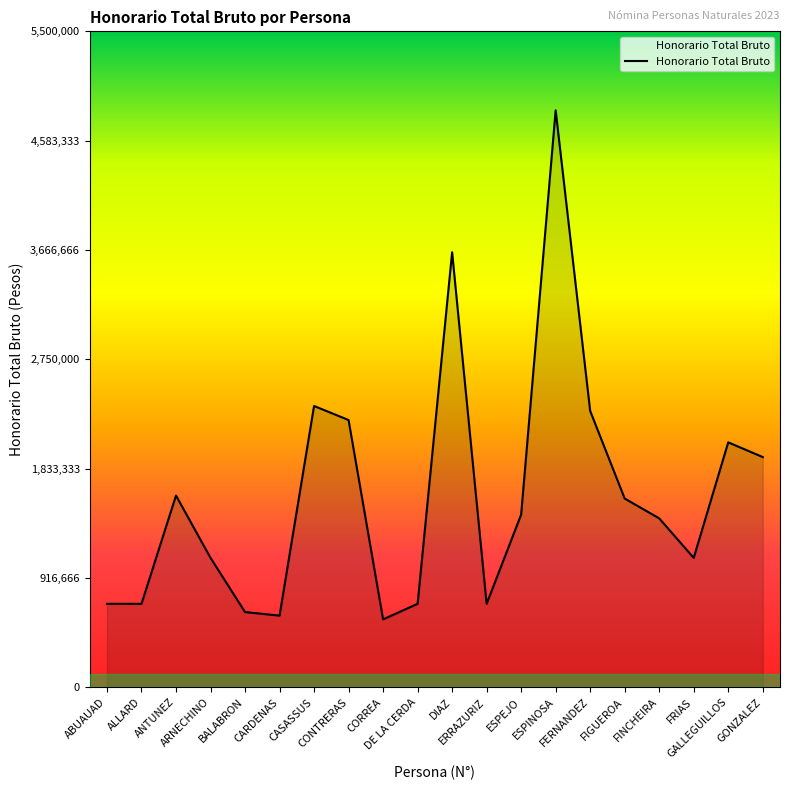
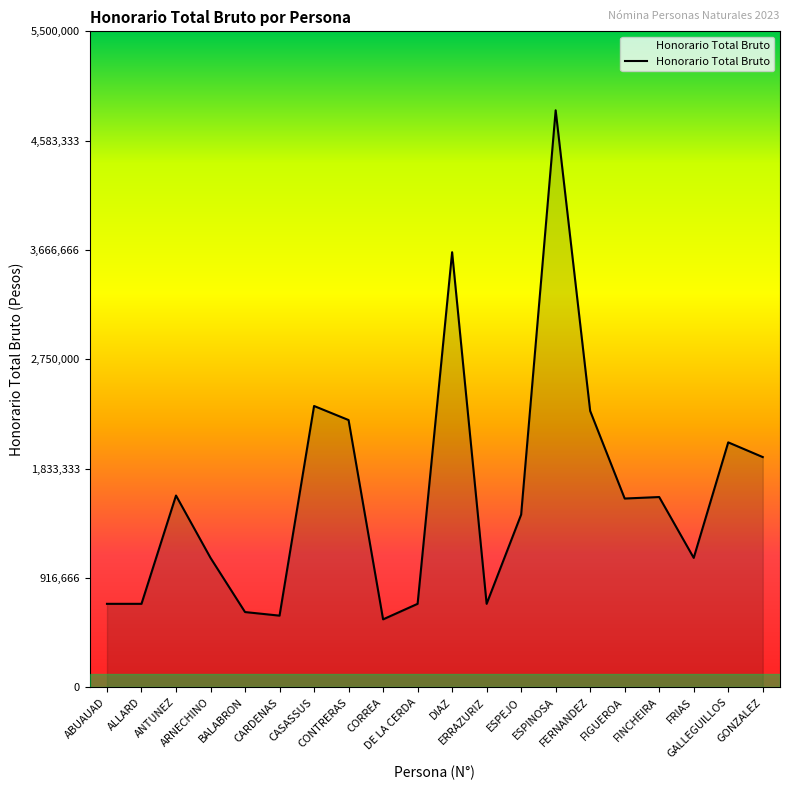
  {
    "ABUAUAD": "700,000",
    "ALLARD": "700,000",
    "ANTUNEZ": "1,610,000",
    "ARNECHINO": "1,090,000",
    "BALABRON": "630,000",
    "CARDENAS": "600,000",
    "CASASSUS": "2,360,000",
    "CONTRERAS": "2,240,000",
    "CORREA": "570,000",
    "DE LA CERDA": "700,000",
    "DIAZ": "3,650,000",
    "ERRAZURIZ": "700,000",
    "ESPEJO": "1,450,000",
    "ESPINOSA": "4,840,000",
    "FERNANDEZ": "2,320,000",
    "FIGUEROA": "1,580,000",
-   "FINCHEIRA": "1,420,000",
+   "FINCHEIRA": "1,600,000",
    "FRIAS": "1,090,000",
    "GALLEGUILLOS": "2,050,000",
    "GONZALEZ": "1,930,000"
  }
